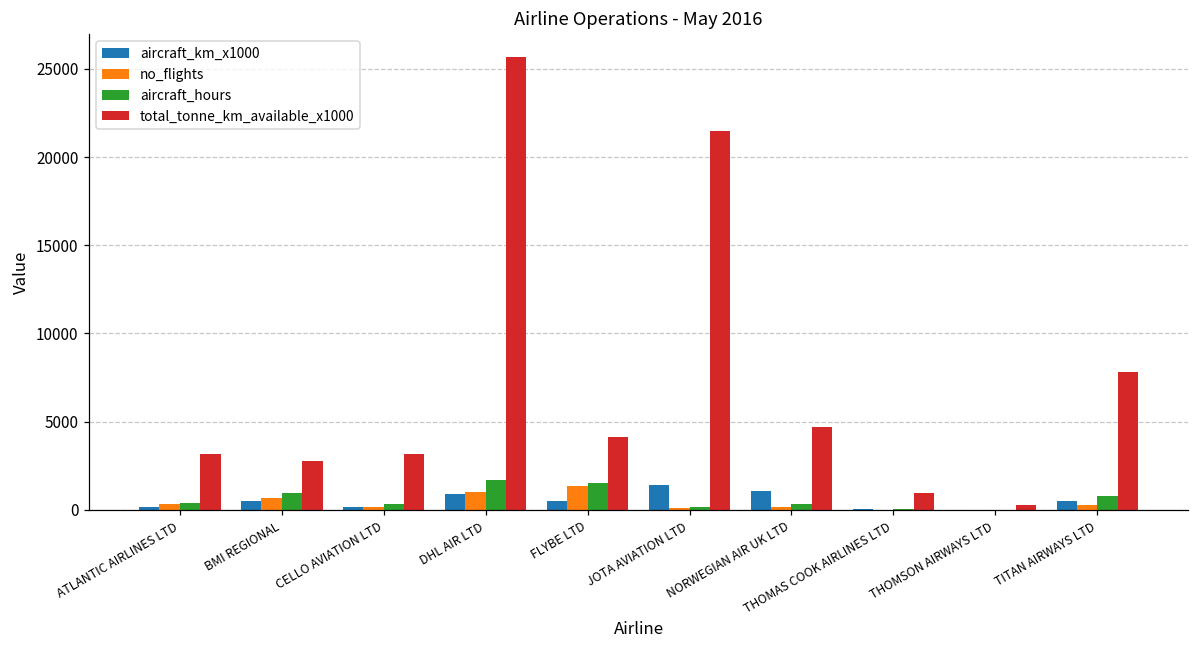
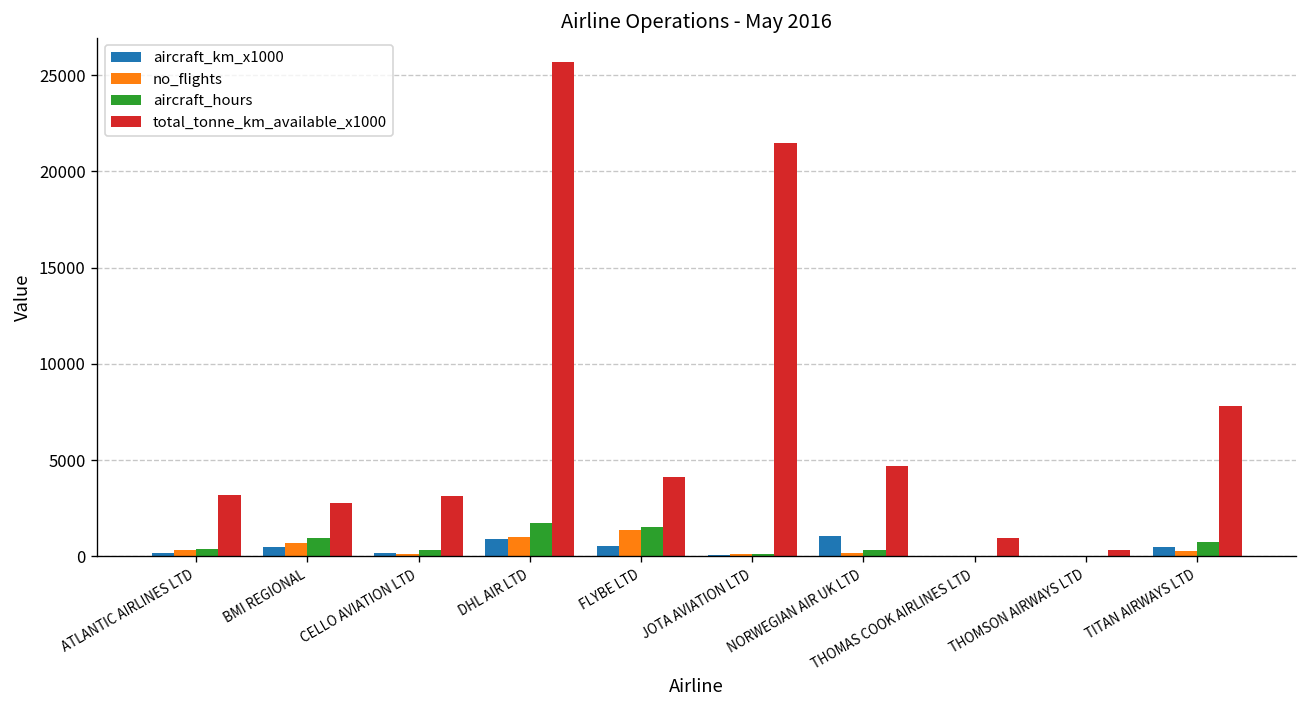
  {
    "aircraft_km_x1000": {
      "ATLANTIC AIRLINES LTD": 200,
      "BMI REGIONAL": 500,
      "CELLO AVIATION LTD": 200,
      "DHL AIR LTD": 900,
      "FLYBE LTD": 500,
-     "JOTA AVIATION LTD": 1400,
+     "JOTA AVIATION LTD": 100,
      "NORWEGIAN AIR UK LTD": 1100,
      "TITAN AIRWAYS LTD": 500
    },
    "no_flights": {
      "ATLANTIC AIRLINES LTD": 300,
      "BMI REGIONAL": 700,
      "DHL AIR LTD": 1000,
      "FLYBE LTD": 1300,
      "NORWEGIAN AIR UK LTD": 200,
      "TITAN AIRWAYS LTD": 300
    },
    "aircraft_hours": {
      "ATLANTIC AIRLINES LTD": 400,
      "BMI REGIONAL": 1000,
      "CELLO AVIATION LTD": 300,
      "DHL AIR LTD": 1700,
      "FLYBE LTD": 1500,
      "NORWEGIAN AIR UK LTD": 300,
      "TITAN AIRWAYS LTD": 800
    },
    "total_tonne_km_available_x1000": {
      "ATLANTIC AIRLINES LTD": 3200,
      "BMI REGIONAL": 2800,
      "CELLO AVIATION LTD": 3100,
      "DHL AIR LTD": 25700,
      "FLYBE LTD": 4100,
      "JOTA AVIATION LTD": 21500,
      "NORWEGIAN AIR UK LTD": 4700,
      "THOMAS COOK AIRLINES LTD": 1000,
      "THOMSON AIRWAYS LTD": 300,
      "TITAN AIRWAYS LTD": 7800
    }
  }
